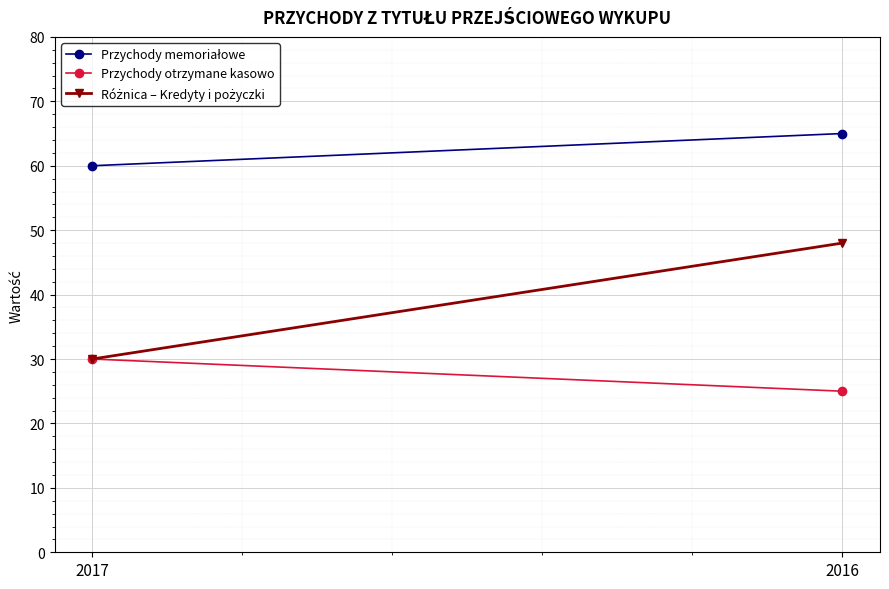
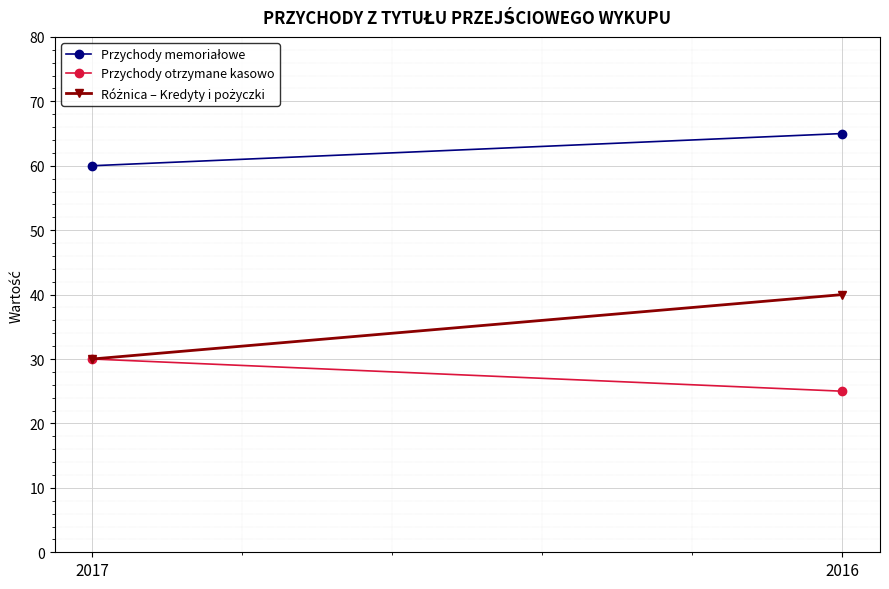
  {
    "Przychody memoriałowe": {
      "2017": 60,
      "2016": 65
    },
    "Przychody otrzymane kasowo": {
      "2016": 25
    },
    "Różnica – Kredyty i pożyczki": {
-     "2016": 48
+     "2016": 40
    }
  }
